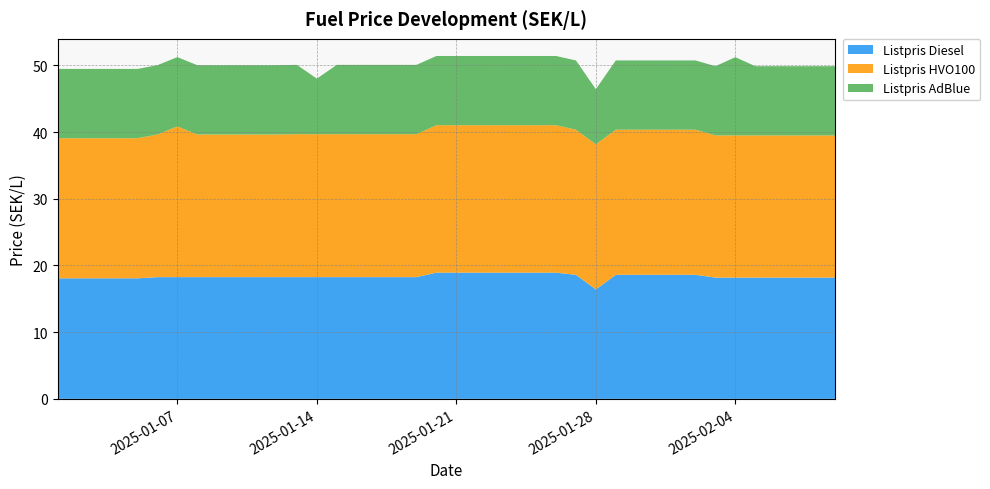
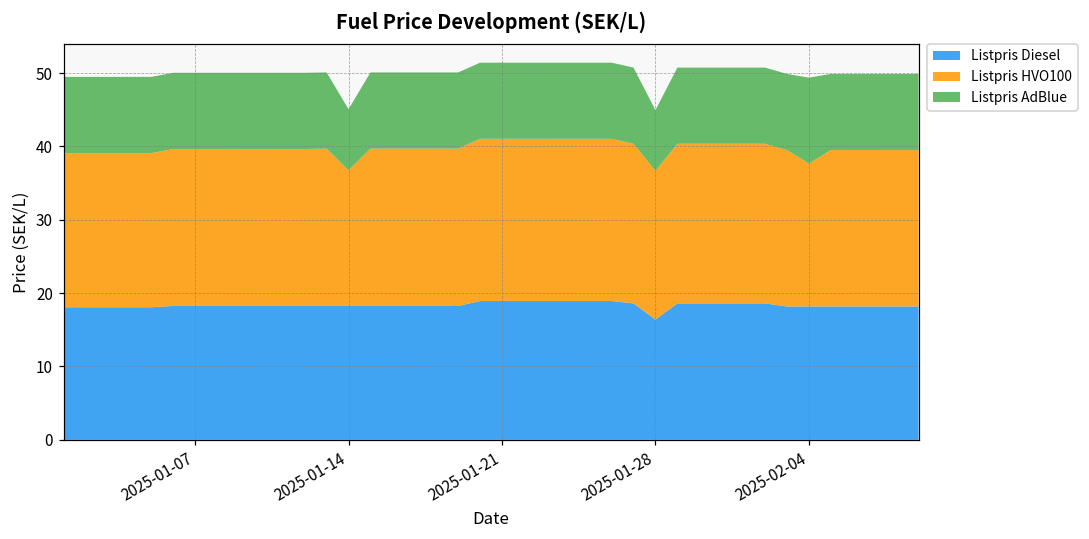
  {
    "Listpris Diesel": {
      "2025-01-07": 18,
      "2025-01-14": 18,
      "2025-01-21": 19,
      "2025-01-28": 16,
      "2025-02-04": 18
    },
    "Listpris HVO100": {
-     "2025-01-07": 23,
-     "2025-01-14": 21,
+     "2025-01-07": 21,
+     "2025-01-14": 18,
      "2025-01-21": 22,
-     "2025-01-28": 22,
-     "2025-02-04": 21
+     "2025-01-28": 20,
+     "2025-02-04": 19
    },
    "Listpris AdBlue": {
      "2025-01-07": 10,
      "2025-01-14": 8,
      "2025-01-21": 10,
      "2025-01-28": 8,
      "2025-02-04": 12
    }
  }
